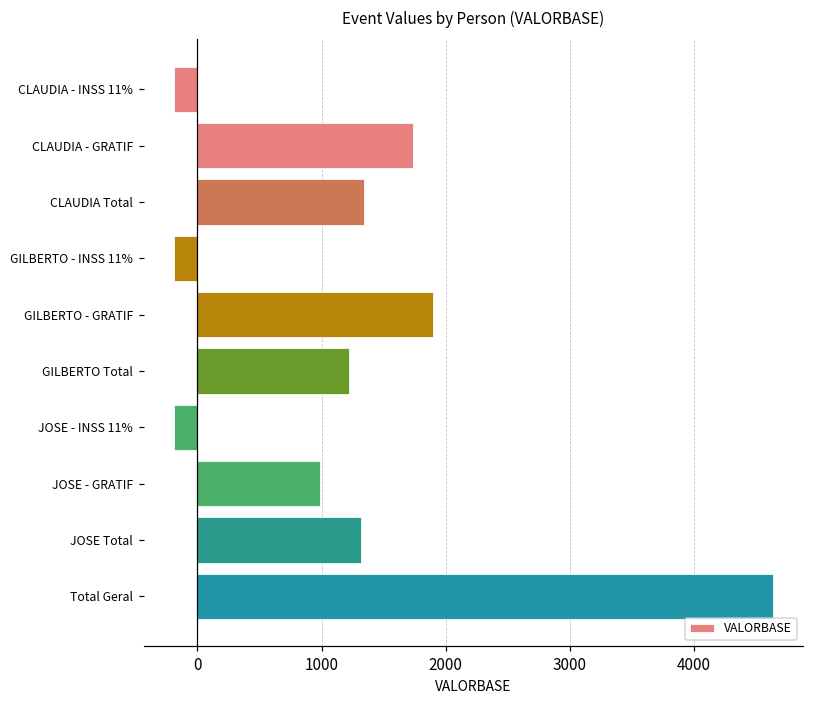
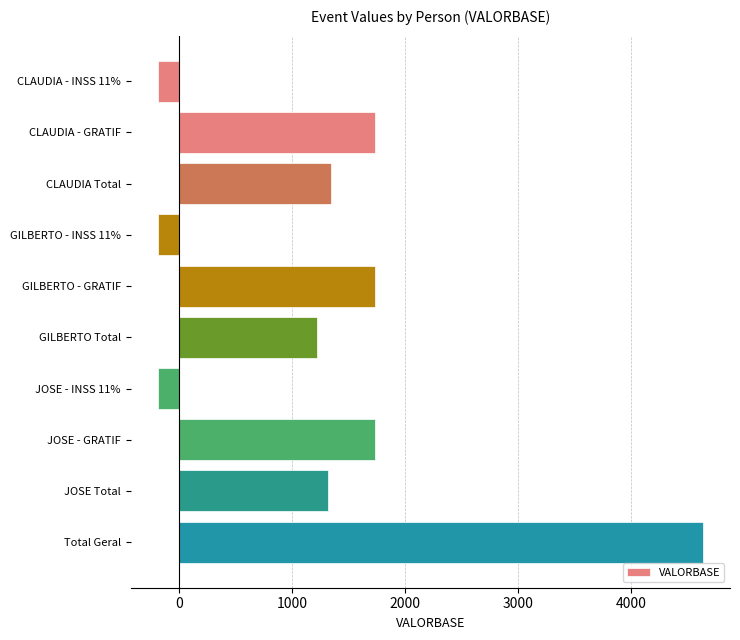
  {
    "CLAUDIA - INSS 11%": -190,
    "CLAUDIA - GRATIF": 1740,
    "CLAUDIA Total": 1340,
    "GILBERTO - INSS 11%": -190,
-   "GILBERTO - GRATIF": 1900,
+   "GILBERTO - GRATIF": 1740,
    "GILBERTO Total": 1220,
    "JOSE - INSS 11%": -190,
-   "JOSE - GRATIF": 980,
+   "JOSE - GRATIF": 1740,
    "JOSE Total": 1320,
    "Total Geral": 4640
  }
